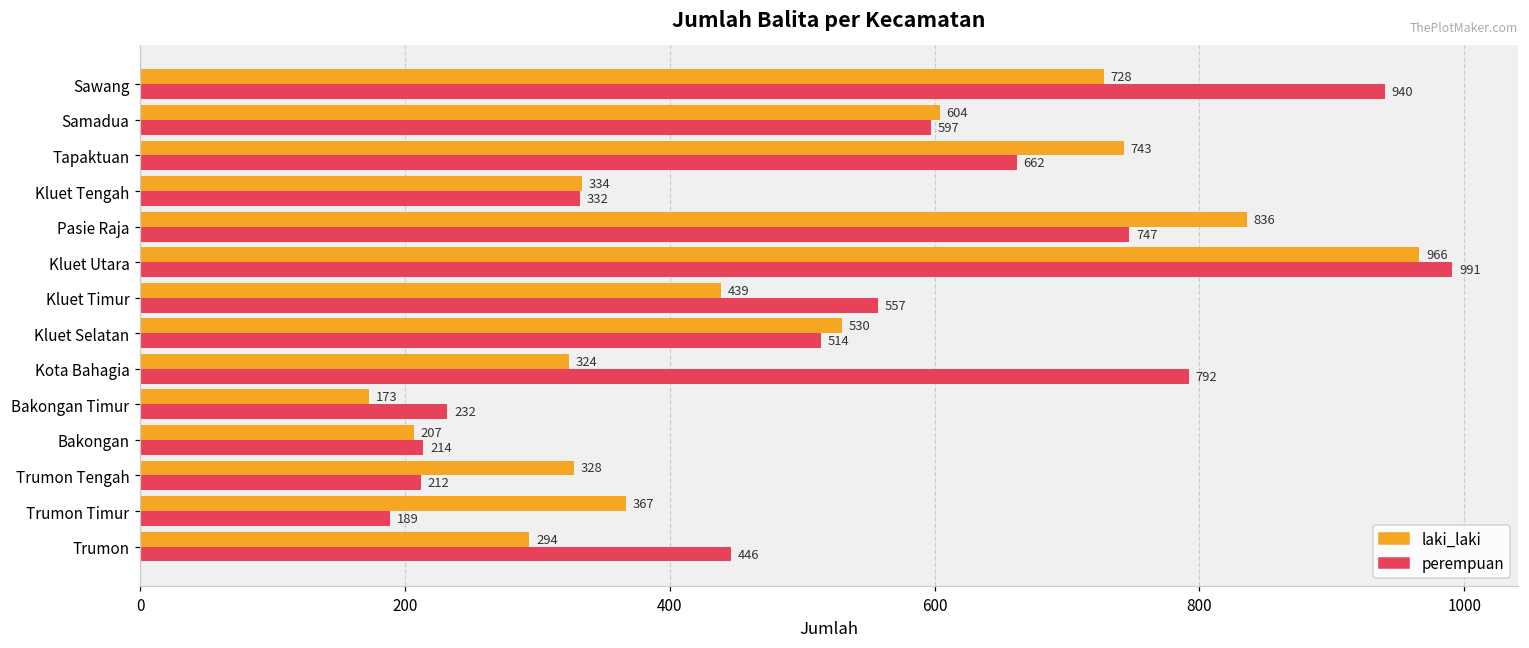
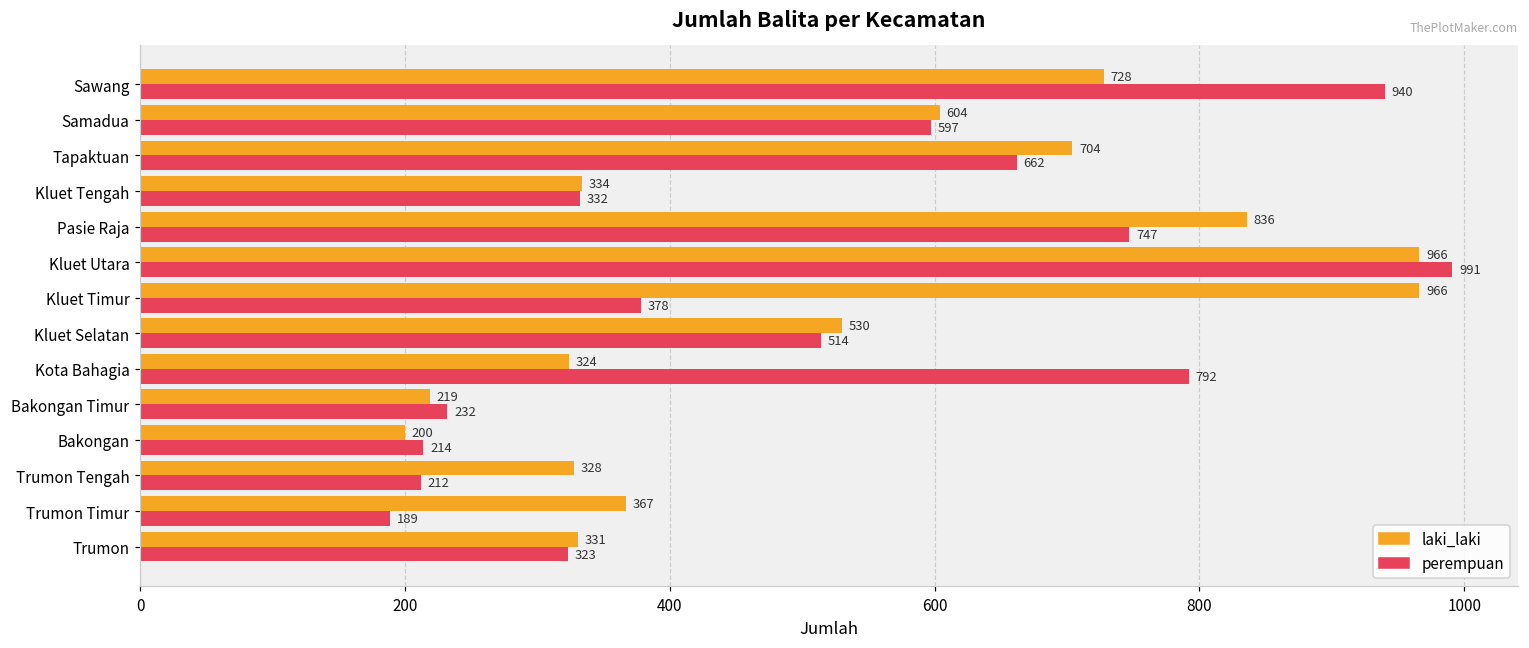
  {
    "laki_laki": {
      "Sawang": 728,
      "Samadua": 604,
-     "Tapaktuan": 743,
+     "Tapaktuan": 704,
      "Kluet Tengah": 334,
      "Pasie Raja": 836,
      "Kluet Utara": 966,
-     "Kluet Timur": 439,
+     "Kluet Timur": 966,
      "Kluet Selatan": 530,
      "Kota Bahagia": 324,
-     "Bakongan Timur": 173,
-     "Bakongan": 207,
+     "Bakongan Timur": 219,
+     "Bakongan": 200,
      "Trumon Tengah": 328,
      "Trumon Timur": 367,
-     "Trumon": 294
+     "Trumon": 331
    },
    "perempuan": {
      "Sawang": 940,
      "Samadua": 597,
      "Tapaktuan": 662,
      "Kluet Tengah": 332,
      "Pasie Raja": 747,
      "Kluet Utara": 991,
-     "Kluet Timur": 557,
+     "Kluet Timur": 378,
      "Kluet Selatan": 514,
      "Kota Bahagia": 792,
      "Bakongan Timur": 232,
      "Bakongan": 214,
      "Trumon Tengah": 212,
      "Trumon Timur": 189,
-     "Trumon": 446
+     "Trumon": 323
    }
  }
